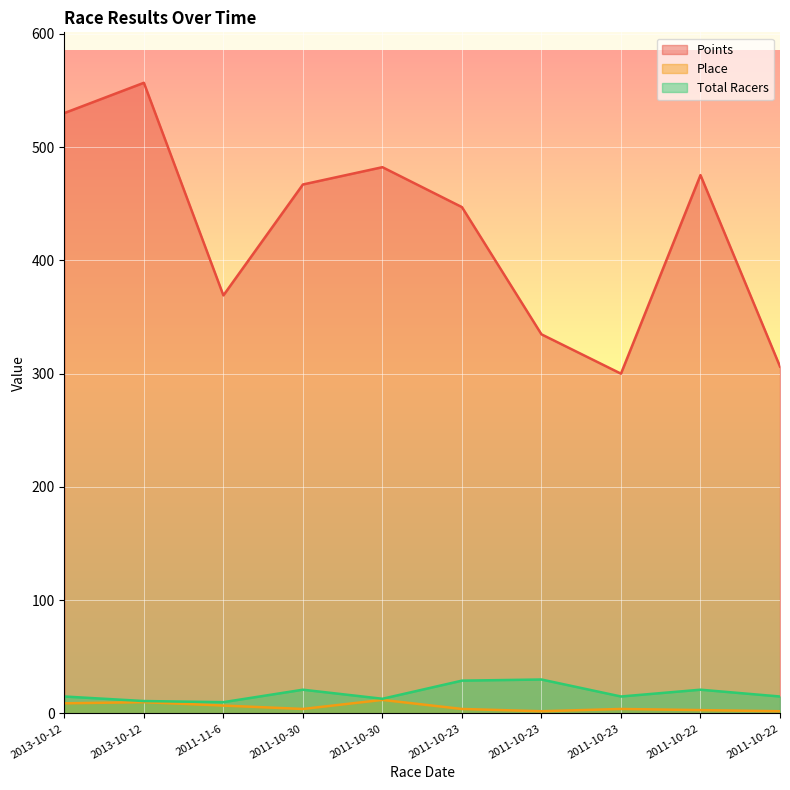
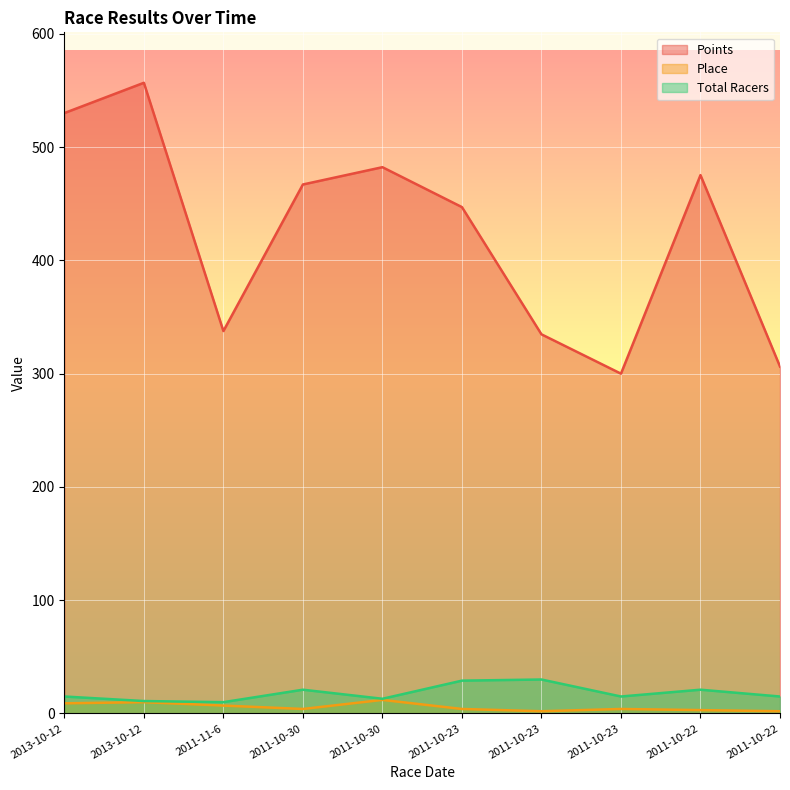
  {
    "Points": {
-     "2011-11-6": 369
+     "2011-11-6": 338
    },
    "Place": {
      "2011-11-6": 7
    },
    "Total Racers": {
      "2011-11-6": 10
    }
  }
